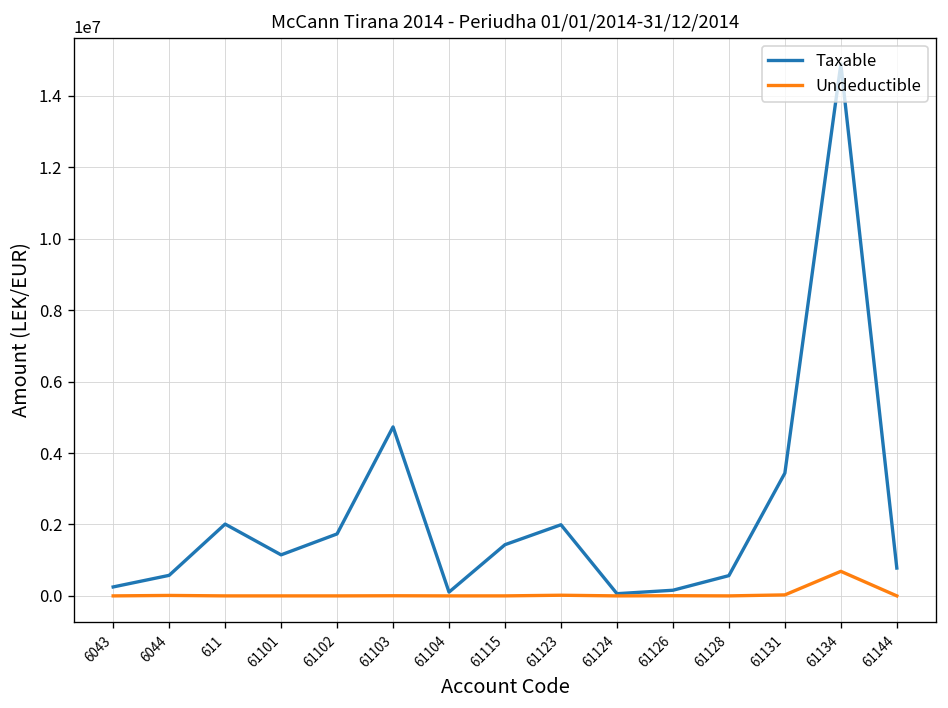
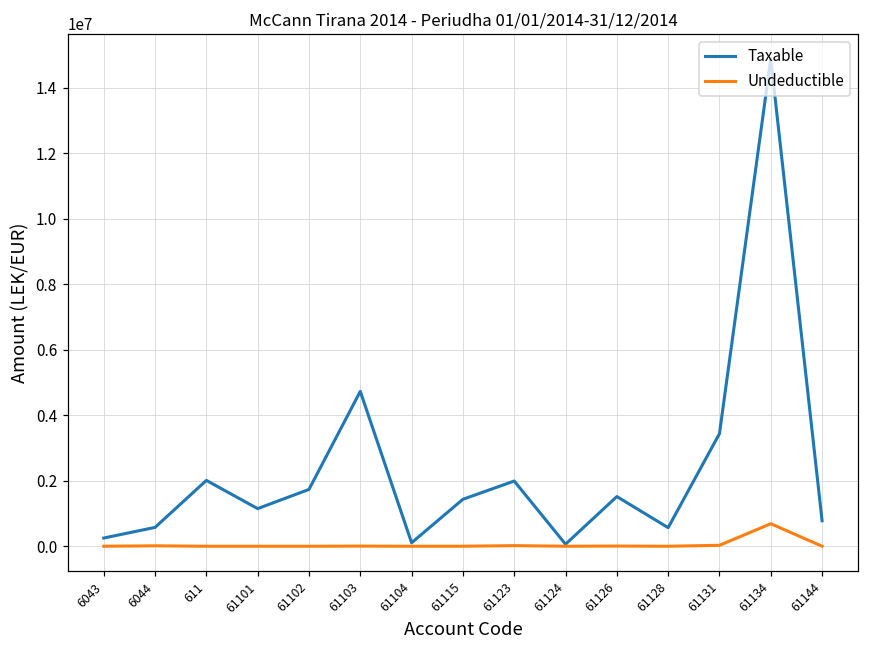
  {
    "Taxable": {
      "6043": 300000,
      "6044": 600000,
      "611": 2000000,
      "61101": 1100000,
      "61102": 1700000,
      "61103": 4700000,
      "61104": 100000,
      "61115": 1400000,
      "61123": 2000000,
-     "61126": 200000,
+     "61126": 1500000,
      "61128": 600000,
      "61131": 3400000,
      "61144": 800000
    },
    "Undeductible": {
      "6043": 0,
      "6044": 0,
      "611": 0,
      "61101": 0,
      "61102": 0,
      "61103": 0,
      "61104": 0,
      "61115": 0,
      "61123": 0,
      "61126": 0,
      "61128": 0,
      "61131": 0,
      "61134": 700000,
      "61144": 0
    }
  }
